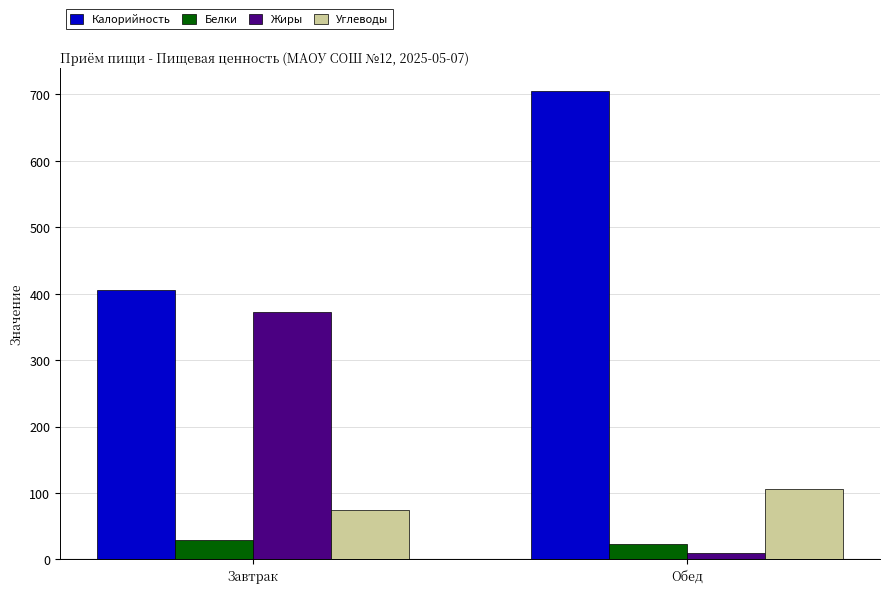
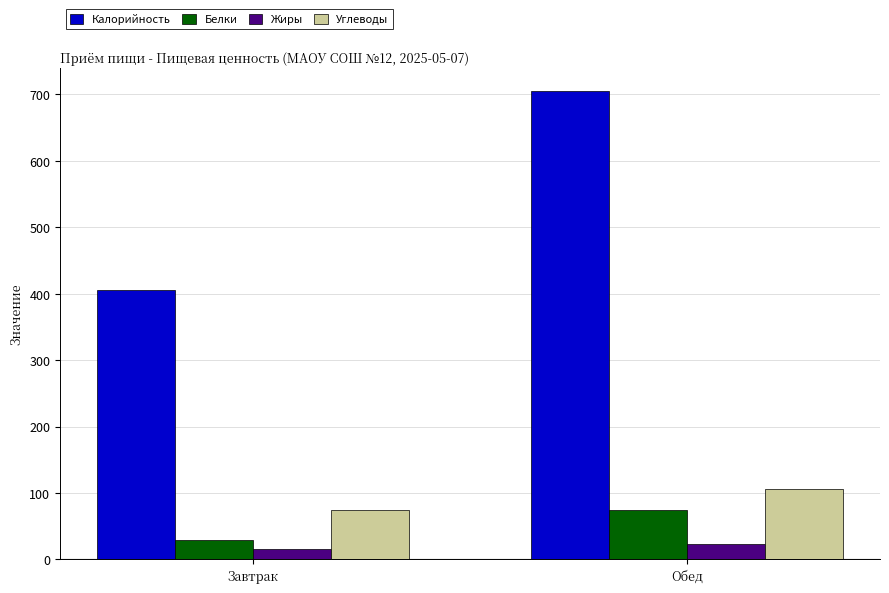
  {
    "Калорийность": {
      "Завтрак": 410,
      "Обед": 710
    },
    "Белки": {
      "Завтрак": 30,
-     "Обед": 20
+     "Обед": 70
    },
    "Жиры": {
-     "Завтрак": 370,
-     "Обед": 10
+     "Завтрак": 20,
+     "Обед": 20
    },
    "Углеводы": {
      "Завтрак": 70,
      "Обед": 110
    }
  }
